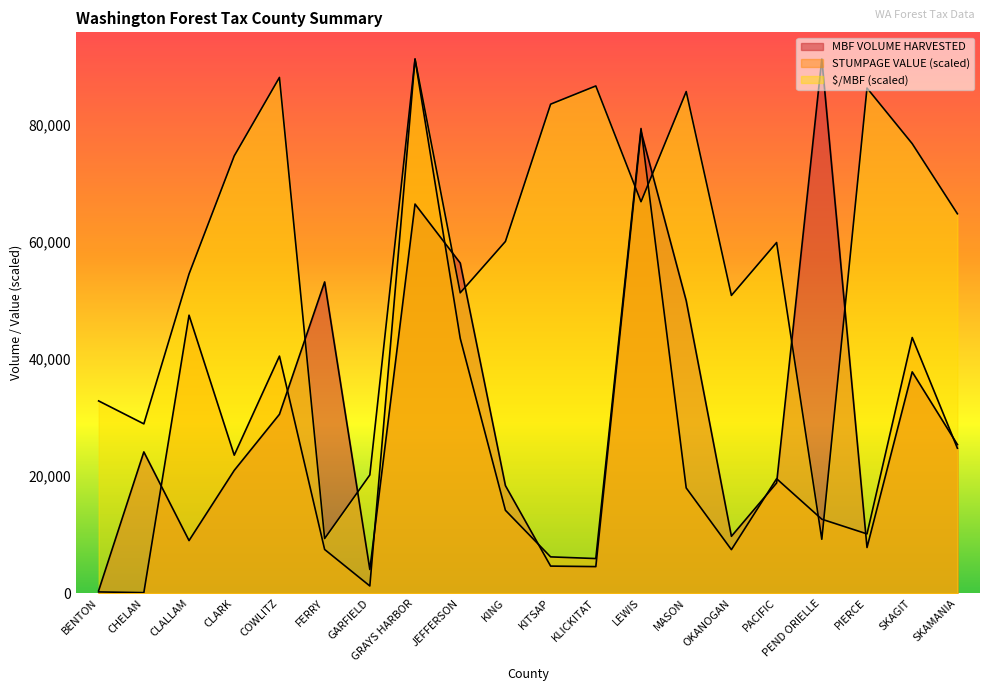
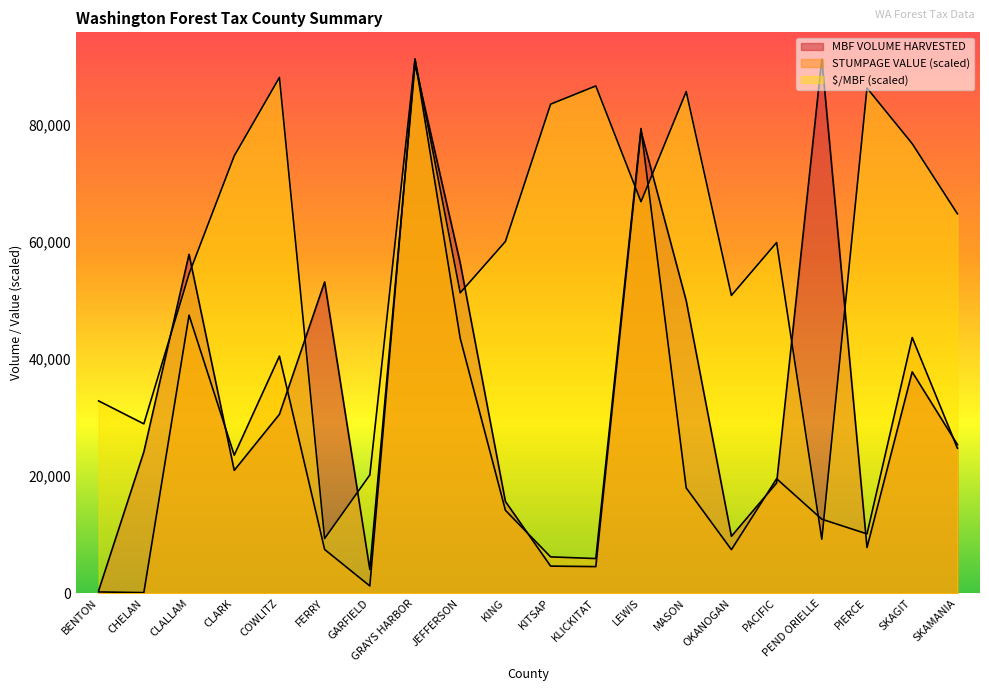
  {
    "MBF VOLUME HARVESTED": {
      "CHELAN": "24,000",
-     "CLALLAM": "9,000",
+     "CLALLAM": "58,000",
      "CLARK": "21,000",
      "COWLITZ": "31,000",
      "FERRY": "53,000",
      "GARFIELD": "4,000",
-     "GRAYS HARBOR": "66,000",
+     "GRAYS HARBOR": "90,000",
      "JEFFERSON": "56,000",
-     "KING": "18,000",
+     "KING": "16,000",
      "KITSAP": "5,000",
      "KLICKITAT": "5,000",
      "LEWIS": "79,000",
      "MASON": "50,000",
      "OKANOGAN": "10,000",
      "PACIFIC": "19,000",
      "PIERCE": "8,000",
      "SKAGIT": "38,000",
      "SKAMANIA": "25,000"
    }
  }
